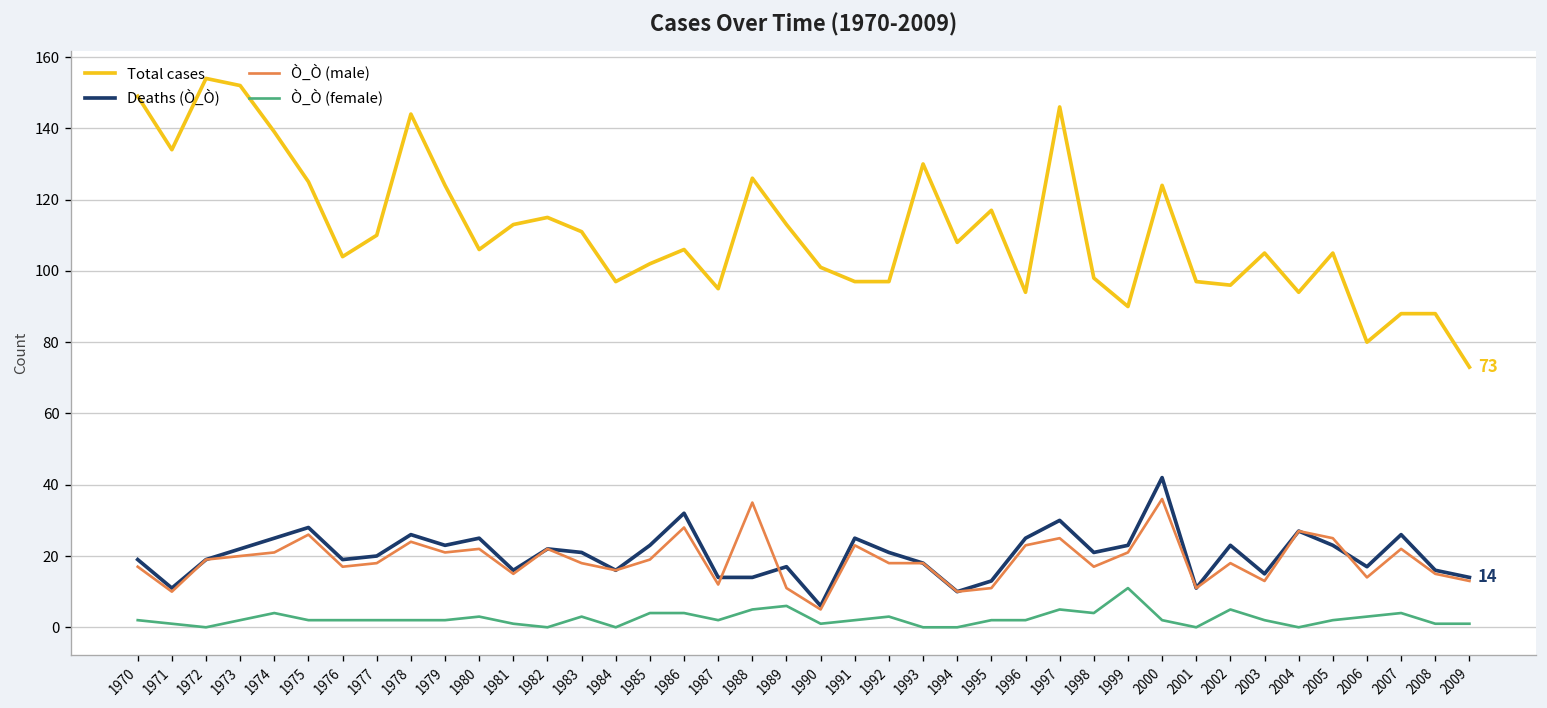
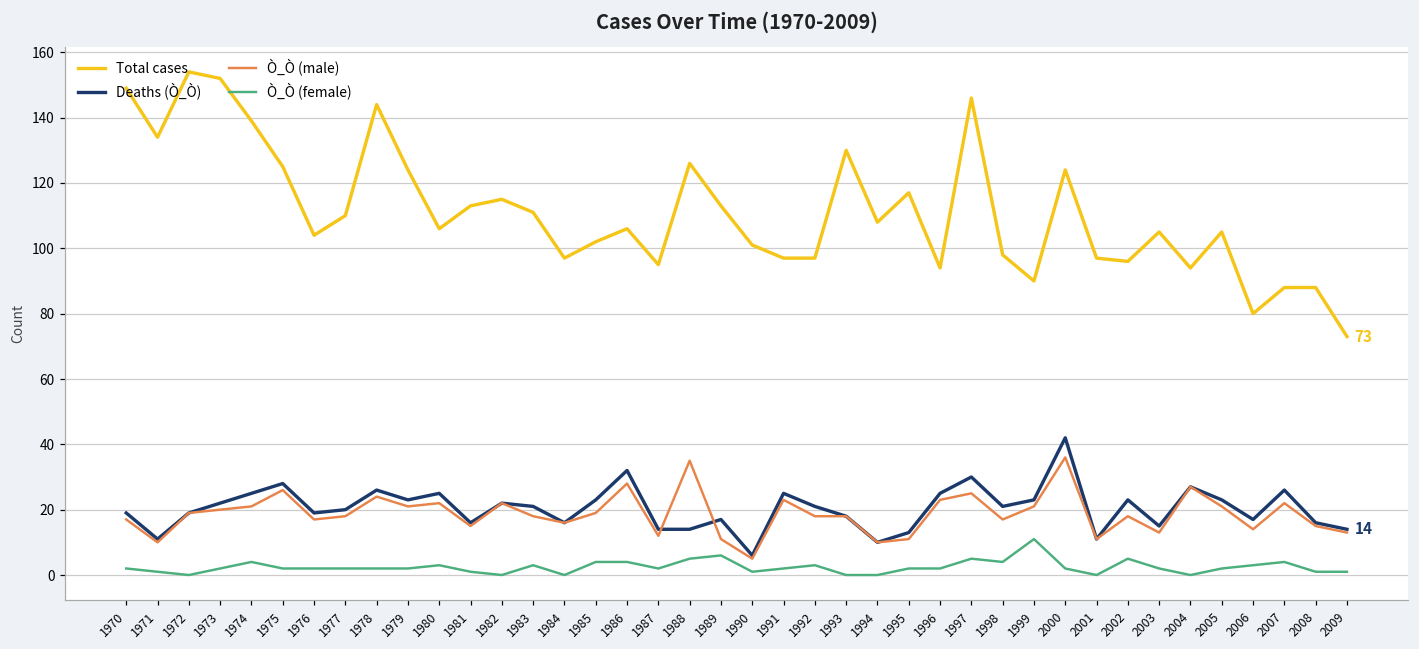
  {
    "Total cases": {
      "2009": 73
    },
    "Deaths (Ò_Ò)": {
      "2009": 14
    },
    "Ò_Ò (male)": {
      "1970": 17,
      "1971": 10,
      "1973": 20,
      "1974": 21,
      "1975": 26,
      "1976": 17,
      "1977": 18,
      "1978": 24,
      "1979": 21,
      "1980": 22,
      "1981": 15,
      "1983": 18,
      "1985": 19,
      "1986": 28,
      "1987": 12,
      "1988": 35,
      "1989": 11,
      "1990": 5,
      "1991": 23,
      "1992": 18,
      "1995": 11,
      "1996": 23,
      "1997": 25,
      "1998": 17,
      "1999": 21,
      "2000": 36,
      "2002": 18,
      "2003": 13,
-     "2005": 25,
+     "2005": 21,
      "2006": 14,
      "2007": 22,
      "2008": 15
    },
    "Ò_Ò (female)": {
      "1970": 2,
      "1971": 1,
      "1972": 0,
      "1973": 2,
      "1974": 4,
      "1975": 2,
      "1976": 2,
      "1977": 2,
      "1978": 2,
      "1979": 2,
      "1980": 3,
      "1981": 1,
      "1982": 0,
      "1983": 3,
      "1984": 0,
      "1985": 4,
      "1986": 4,
      "1987": 2,
      "1988": 5,
      "1989": 6,
      "1990": 1,
      "1991": 2,
      "1992": 3,
      "1993": 0,
      "1994": 0,
      "1995": 2,
      "1996": 2,
      "1997": 5,
      "1998": 4,
      "1999": 11,
      "2000": 2,
      "2001": 0,
      "2002": 5,
      "2003": 2,
      "2004": 0,
      "2005": 2,
      "2006": 3,
      "2007": 4,
      "2008": 1,
      "2009": 1
    }
  }
